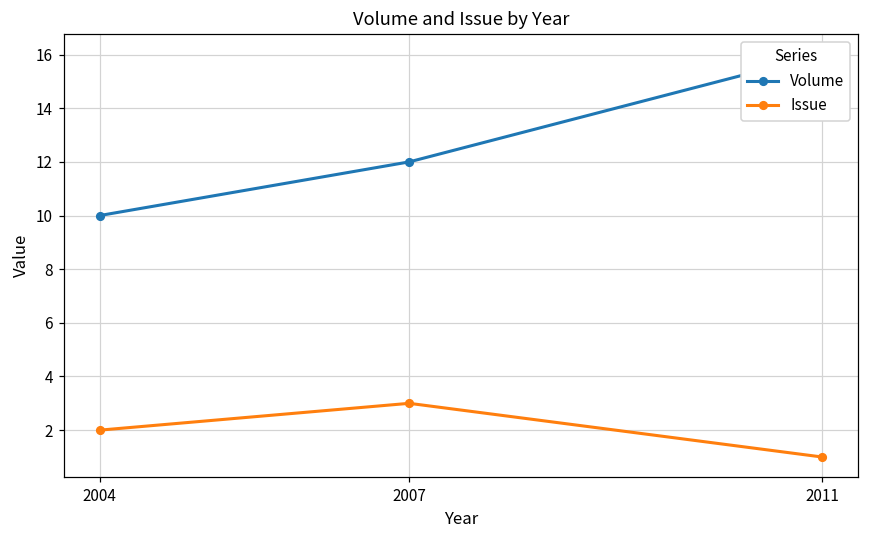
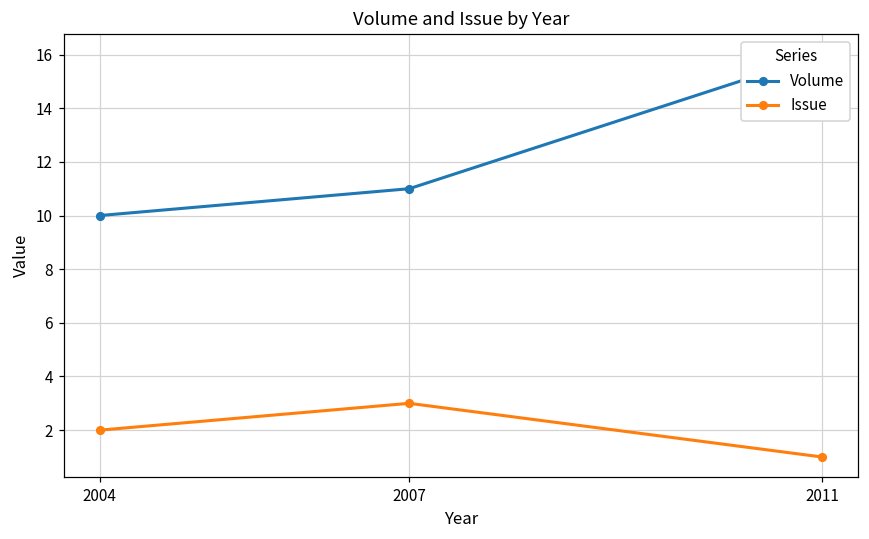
  {
    "Volume": {
      "2004": 10,
-     "2007": 12
+     "2007": 11
    },
    "Issue": {
      "2004": 2,
      "2007": 3,
      "2011": 1
    }
  }
